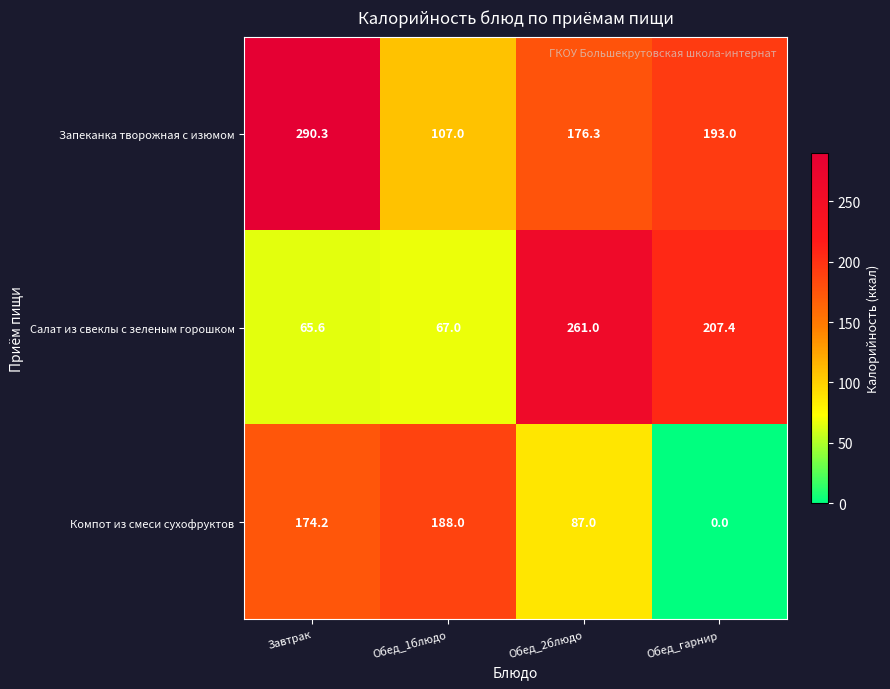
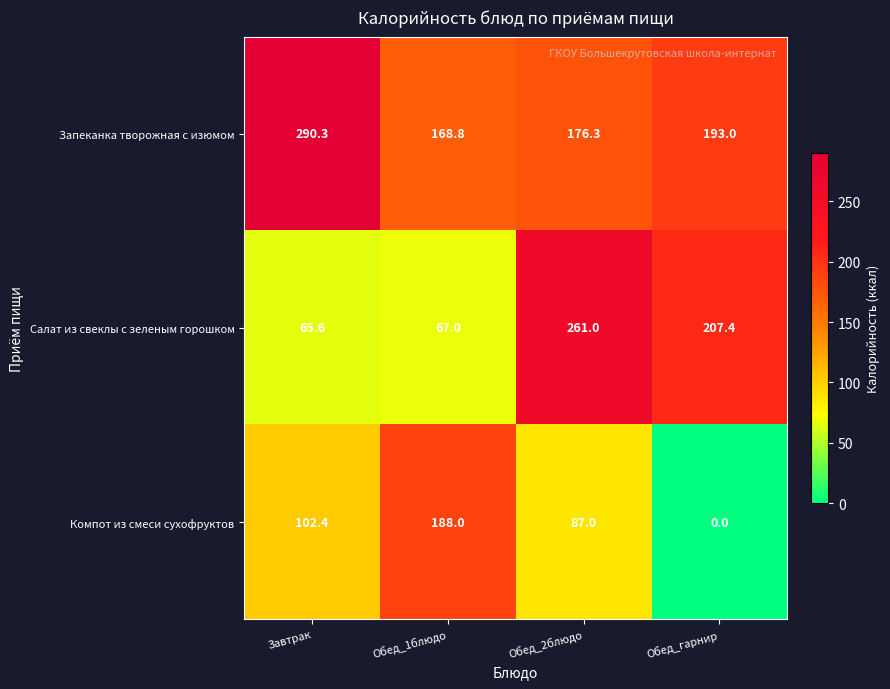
  {
    "Запеканка творожная с изюмом": {
      "Завтрак": 290.3,
-     "Обед_1блюдо": 107.0,
+     "Обед_1блюдо": 168.8,
      "Обед_2блюдо": 176.3
    },
    "Салат из свеклы с зеленым горошком": {
      "Завтрак": 65.6,
      "Обед_1блюдо": 67.0,
      "Обед_2блюдо": 261.0,
      "Обед_гарнир": 207.4
    },
    "Компот из смеси сухофруктов": {
-     "Завтрак": 174.2,
+     "Завтрак": 102.4,
      "Обед_1блюдо": 188.0,
      "Обед_2блюдо": 87.0,
      "Обед_гарнир": 0.0
    }
  }
